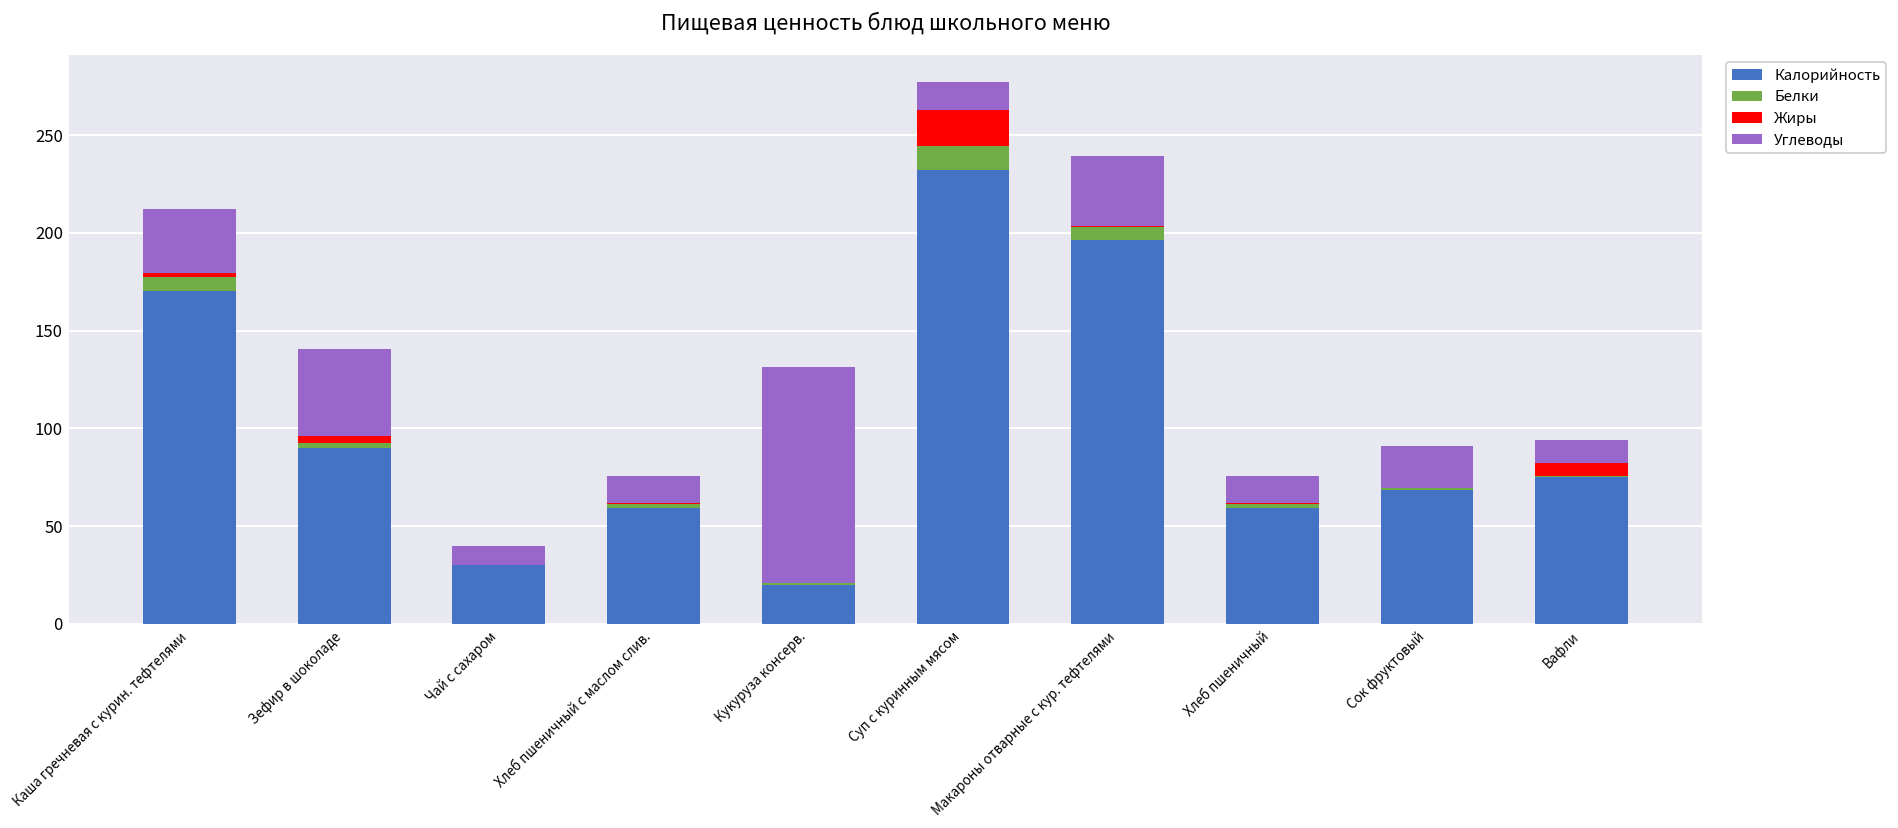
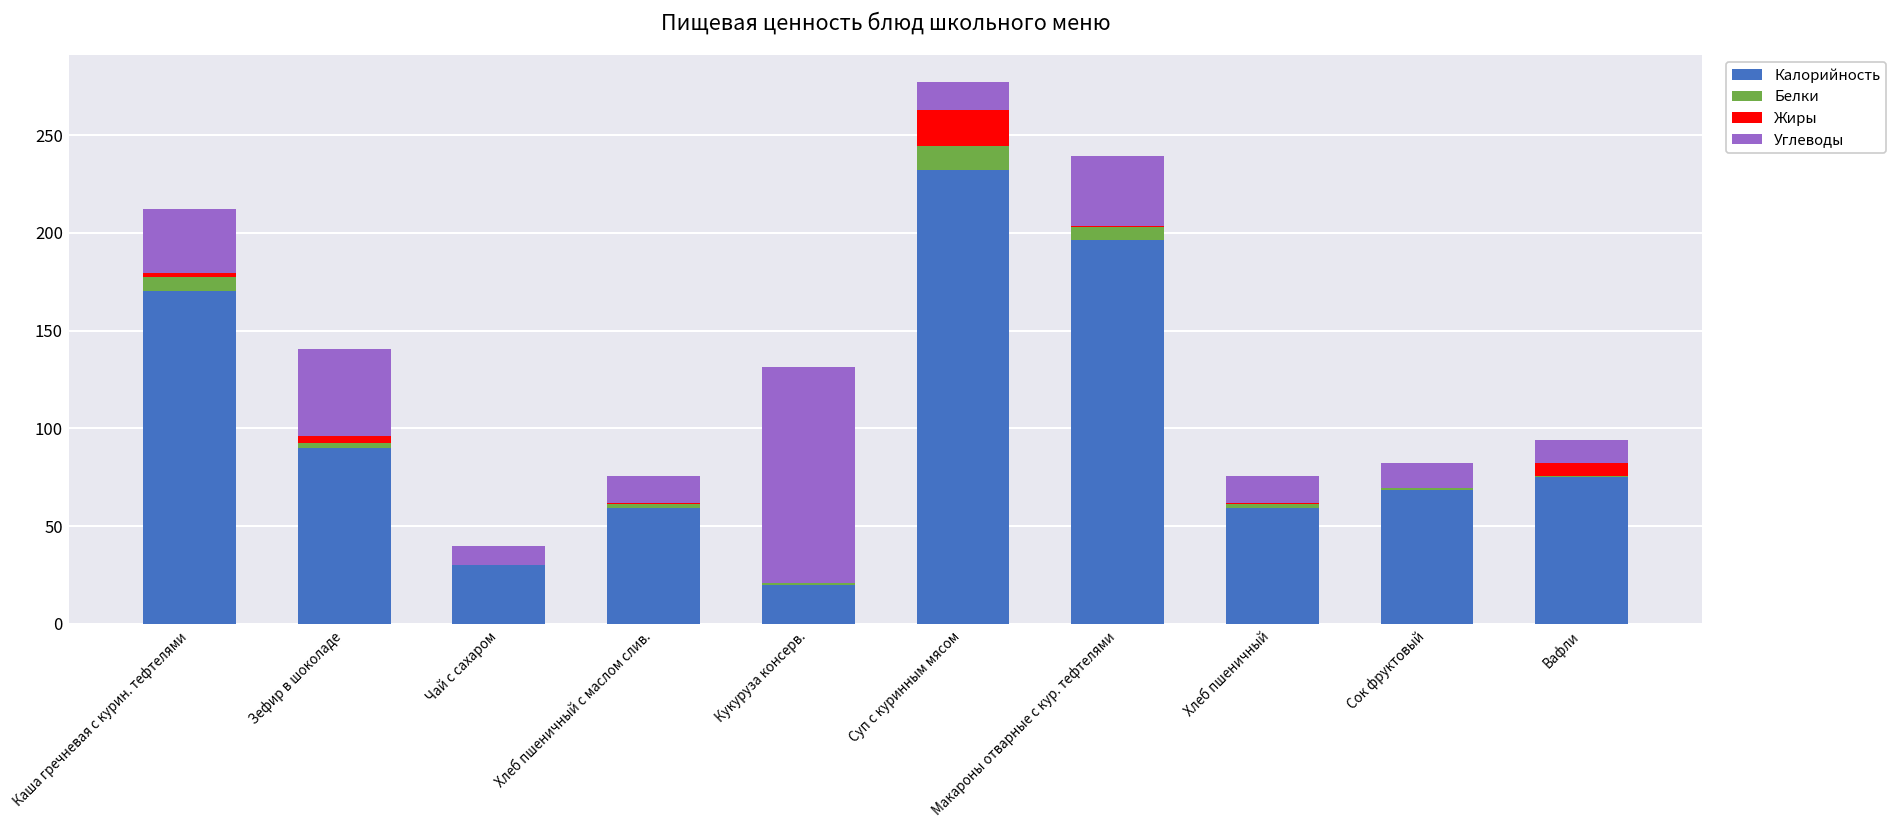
  {
    "Калорийность": {
      "Каша гречневая с курин. тефтелями": 170,
      "Зефир в шоколаде": 90,
      "Чай с сахаром": 30,
      "Хлеб пшеничный с маслом слив.": 59,
      "Кукуруза консерв.": 20,
      "Суп с куринным мясом": 232,
      "Макароны отварные с кур. тефтелями": 196,
      "Хлеб пшеничный": 59,
      "Сок фруктовый": 68,
      "Вафли": 75
    },
    "Белки": {
      "Каша гречневая с курин. тефтелями": 7,
      "Зефир в шоколаде": 2,
      "Чай с сахаром": 0,
      "Хлеб пшеничный с маслом слив.": 2,
      "Суп с куринным мясом": 12,
      "Макароны отварные с кур. тефтелями": 6,
      "Хлеб пшеничный": 2
    },
    "Жиры": {
      "Каша гречневая с курин. тефтелями": 2,
      "Зефир в шоколаде": 4,
      "Чай с сахаром": 0,
      "Суп с куринным мясом": 18,
      "Сок фруктовый": 0,
      "Вафли": 6
    },
    "Углеводы": {
      "Каша гречневая с курин. тефтелями": 33,
      "Зефир в шоколаде": 44,
      "Чай с сахаром": 10,
      "Хлеб пшеничный с маслом слив.": 14,
      "Кукуруза консерв.": 111,
      "Суп с куринным мясом": 14,
      "Макароны отварные с кур. тефтелями": 36,
      "Хлеб пшеничный": 14,
-     "Сок фруктовый": 22,
+     "Сок фруктовый": 13,
      "Вафли": 12
    }
  }
